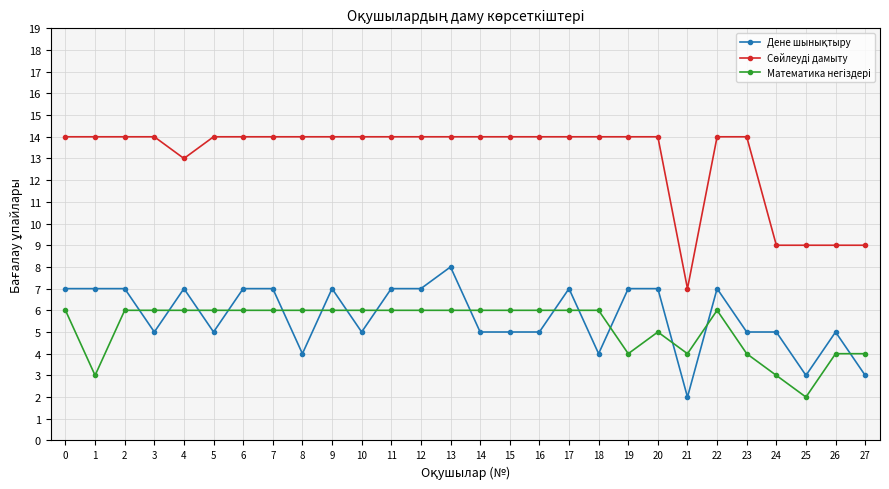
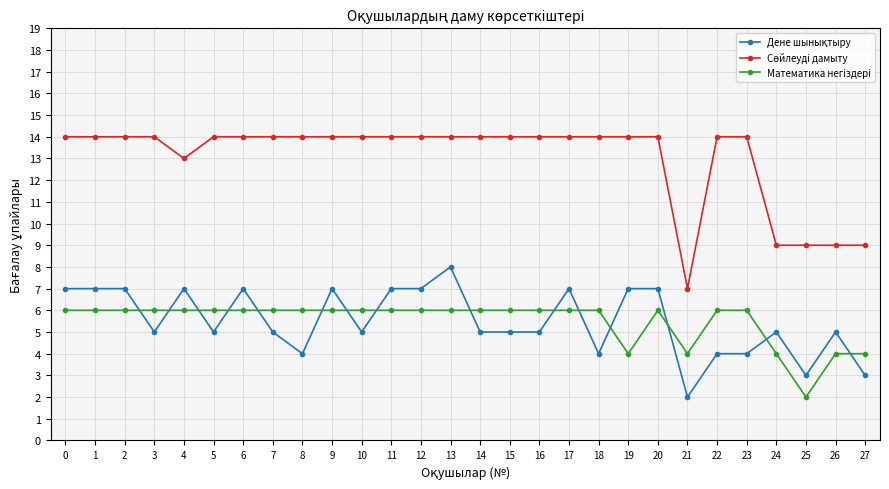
  {
    "Дене шынықтыру": {
      "0": 7,
      "1": 7,
      "2": 7,
      "3": 5,
      "4": 7,
      "5": 5,
      "6": 7,
-     "7": 7,
+     "7": 5,
      "8": 4,
      "9": 7,
      "10": 5,
      "11": 7,
      "12": 7,
      "13": 8,
      "14": 5,
      "15": 5,
      "16": 5,
      "17": 7,
      "18": 4,
      "19": 7,
      "20": 7,
      "21": 2,
-     "22": 7,
-     "23": 5,
+     "22": 4,
+     "23": 4,
      "24": 5,
      "25": 3,
      "26": 5,
      "27": 3
    },
    "Сөйлеуді дамыту": {
      "0": 14,
      "1": 14,
      "2": 14,
      "3": 14,
      "4": 13,
      "5": 14,
      "6": 14,
      "7": 14,
      "8": 14,
      "9": 14,
      "10": 14,
      "11": 14,
      "12": 14,
      "13": 14,
      "14": 14,
      "15": 14,
      "16": 14,
      "17": 14,
      "18": 14,
      "19": 14,
      "20": 14,
      "21": 7,
      "22": 14,
      "23": 14,
      "24": 9,
      "25": 9,
      "26": 9,
      "27": 9
    },
    "Математика негіздері": {
      "0": 6,
-     "1": 3,
+     "1": 6,
      "2": 6,
      "3": 6,
      "4": 6,
      "5": 6,
      "6": 6,
      "7": 6,
      "8": 6,
      "9": 6,
      "10": 6,
      "11": 6,
      "12": 6,
      "13": 6,
      "14": 6,
      "15": 6,
      "16": 6,
      "17": 6,
      "18": 6,
      "19": 4,
-     "20": 5,
+     "20": 6,
      "21": 4,
      "22": 6,
-     "23": 4,
-     "24": 3,
+     "23": 6,
+     "24": 4,
      "25": 2,
      "26": 4,
      "27": 4
    }
  }
